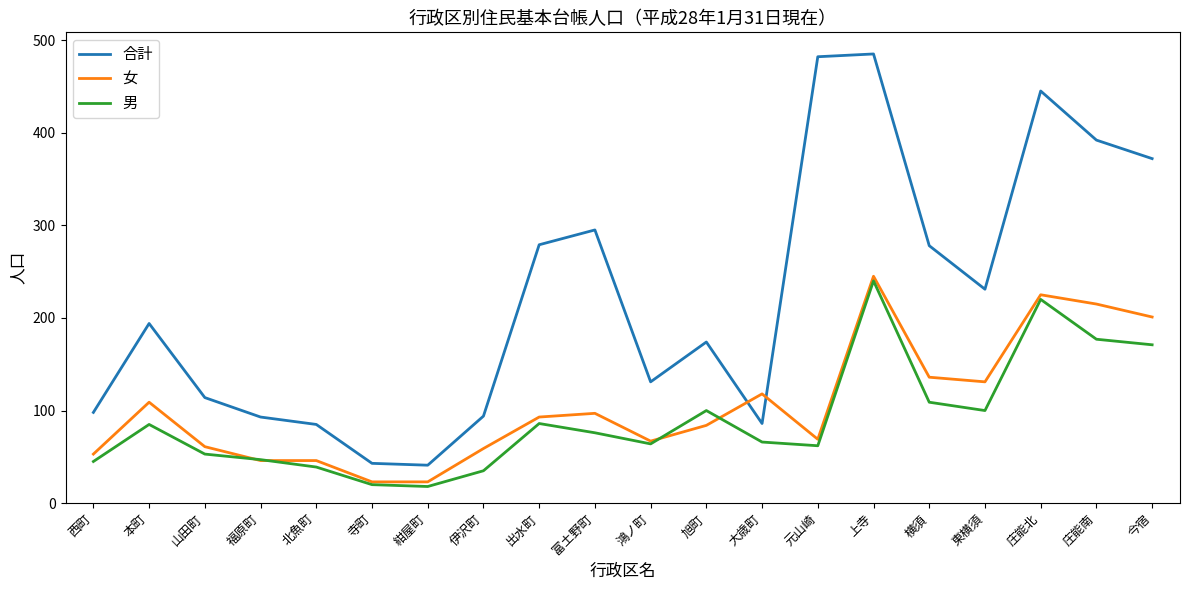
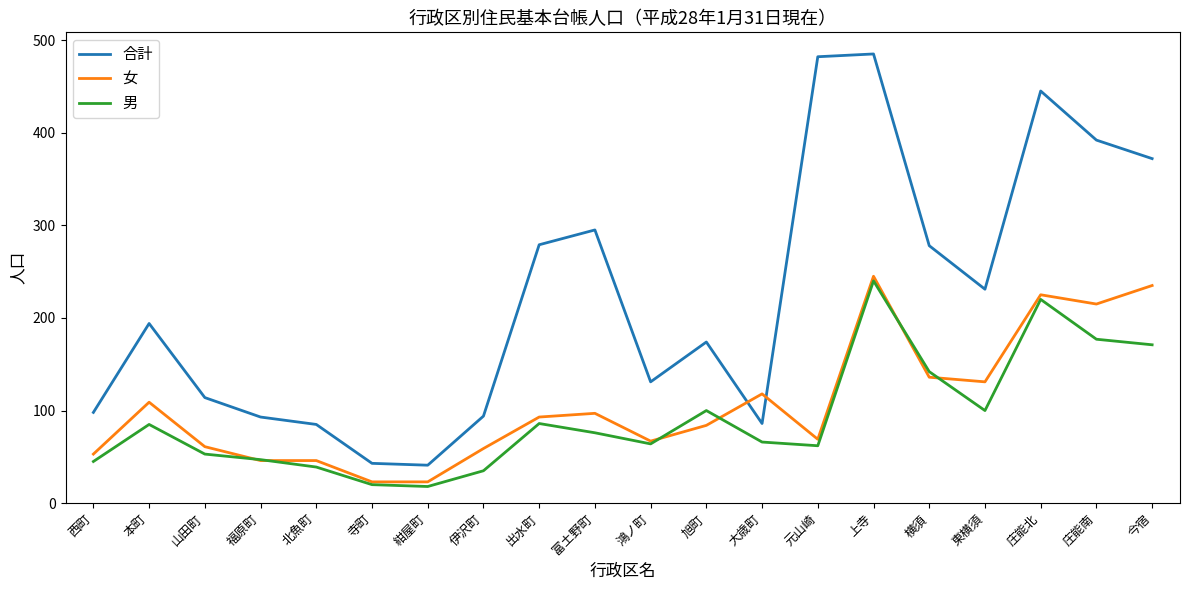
  {
    "合計": {
      "西町": 100,
      "本町": 190,
      "山田町": 110,
      "福原町": 90,
      "北魚町": 90,
      "寺町": 40,
      "紺屋町": 40,
      "伊沢町": 90,
      "出水町": 280,
      "富土野町": 300,
      "鴻ノ町": 130,
      "旭町": 170,
      "大歳町": 90,
      "元山崎": 480,
      "上寺": 490,
      "横須": 280,
      "東横須": 230,
      "庄能北": 450,
      "庄能南": 390,
      "今宿": 370
    },
    "女": {
      "西町": 50,
      "本町": 110,
      "山田町": 60,
      "北魚町": 50,
      "寺町": 20,
      "紺屋町": 20,
      "伊沢町": 60,
      "出水町": 90,
      "富土野町": 100,
      "鴻ノ町": 70,
      "旭町": 80,
      "大歳町": 120,
      "元山崎": 70,
      "上寺": 250,
      "横須": 140,
      "東横須": 130,
      "庄能北": 230,
      "庄能南": 220,
-     "今宿": 200
+     "今宿": 240
    },
    "男": {
      "西町": 50,
      "本町": 90,
      "山田町": 50,
      "北魚町": 40,
      "寺町": 20,
      "紺屋町": 20,
      "伊沢町": 40,
      "出水町": 90,
      "富土野町": 80,
      "鴻ノ町": 60,
      "旭町": 100,
      "大歳町": 70,
      "元山崎": 60,
      "上寺": 240,
-     "横須": 110,
+     "横須": 140,
      "東横須": 100,
      "庄能北": 220,
      "庄能南": 180,
      "今宿": 170
    }
  }
